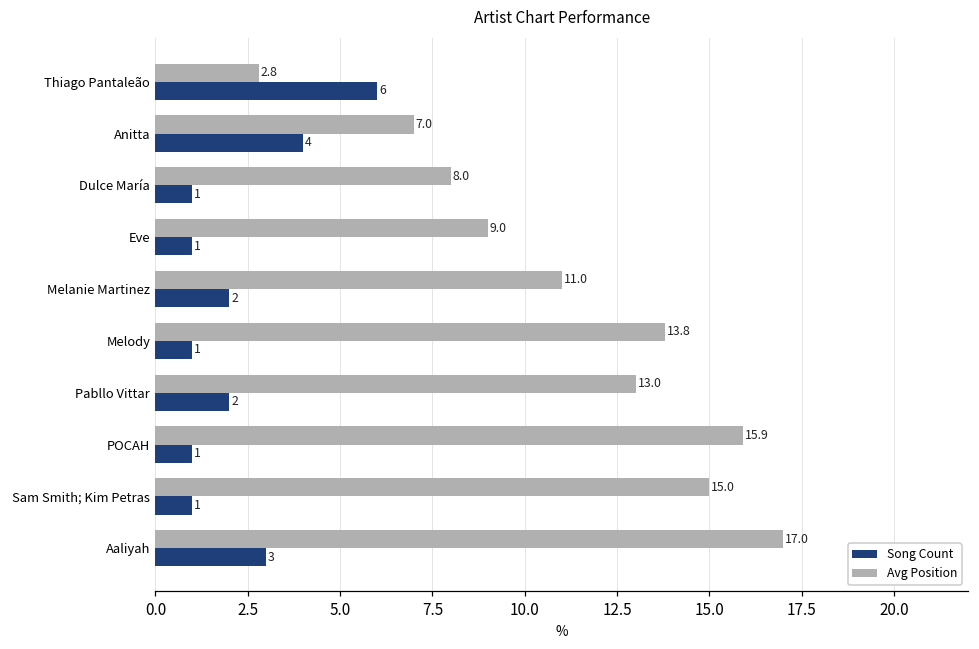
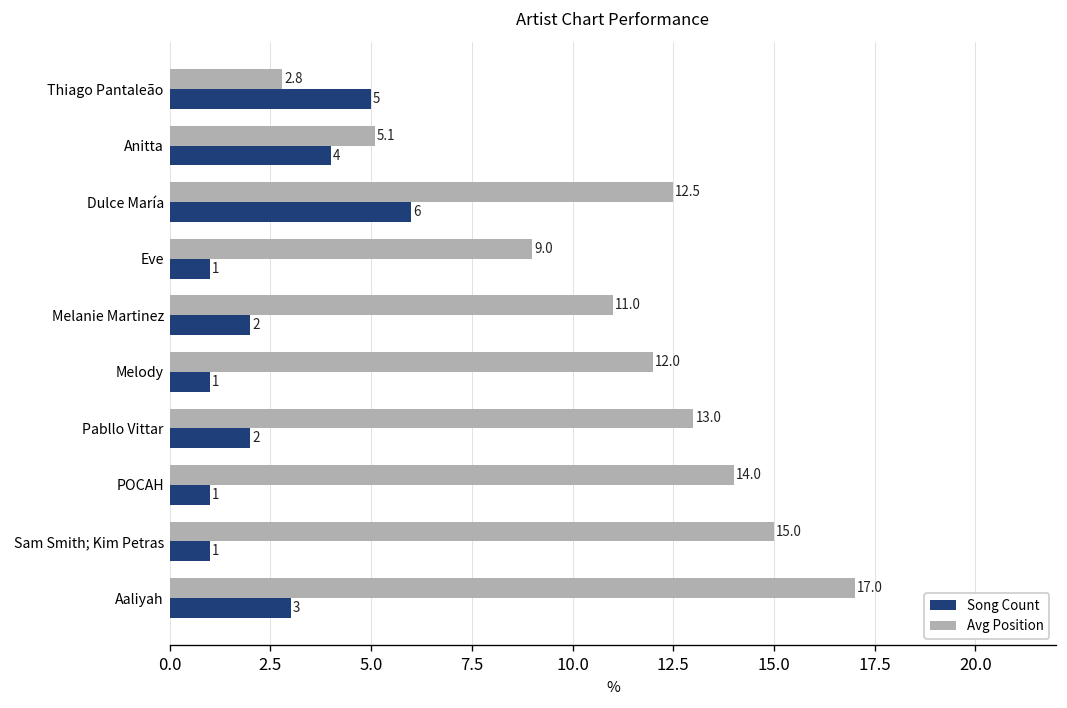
  {
    "Song Count": {
-     "Thiago Pantaleão": 6,
+     "Thiago Pantaleão": 5,
      "Anitta": 4,
-     "Dulce María": 1,
+     "Dulce María": 6,
      "Eve": 1,
      "Melanie Martinez": 2,
      "Melody": 1,
      "Pabllo Vittar": 2,
      "POCAH": 1,
      "Sam Smith; Kim Petras": 1,
      "Aaliyah": 3
    },
    "Avg Position": {
      "Thiago Pantaleão": 2.8,
-     "Anitta": 7.0,
-     "Dulce María": 8.0,
+     "Anitta": 5.1,
+     "Dulce María": 12.5,
      "Eve": 9.0,
      "Melanie Martinez": 11.0,
-     "Melody": 13.8,
+     "Melody": 12.0,
      "Pabllo Vittar": 13.0,
-     "POCAH": 15.9,
+     "POCAH": 14.0,
      "Sam Smith; Kim Petras": 15.0,
      "Aaliyah": 17.0
    }
  }
